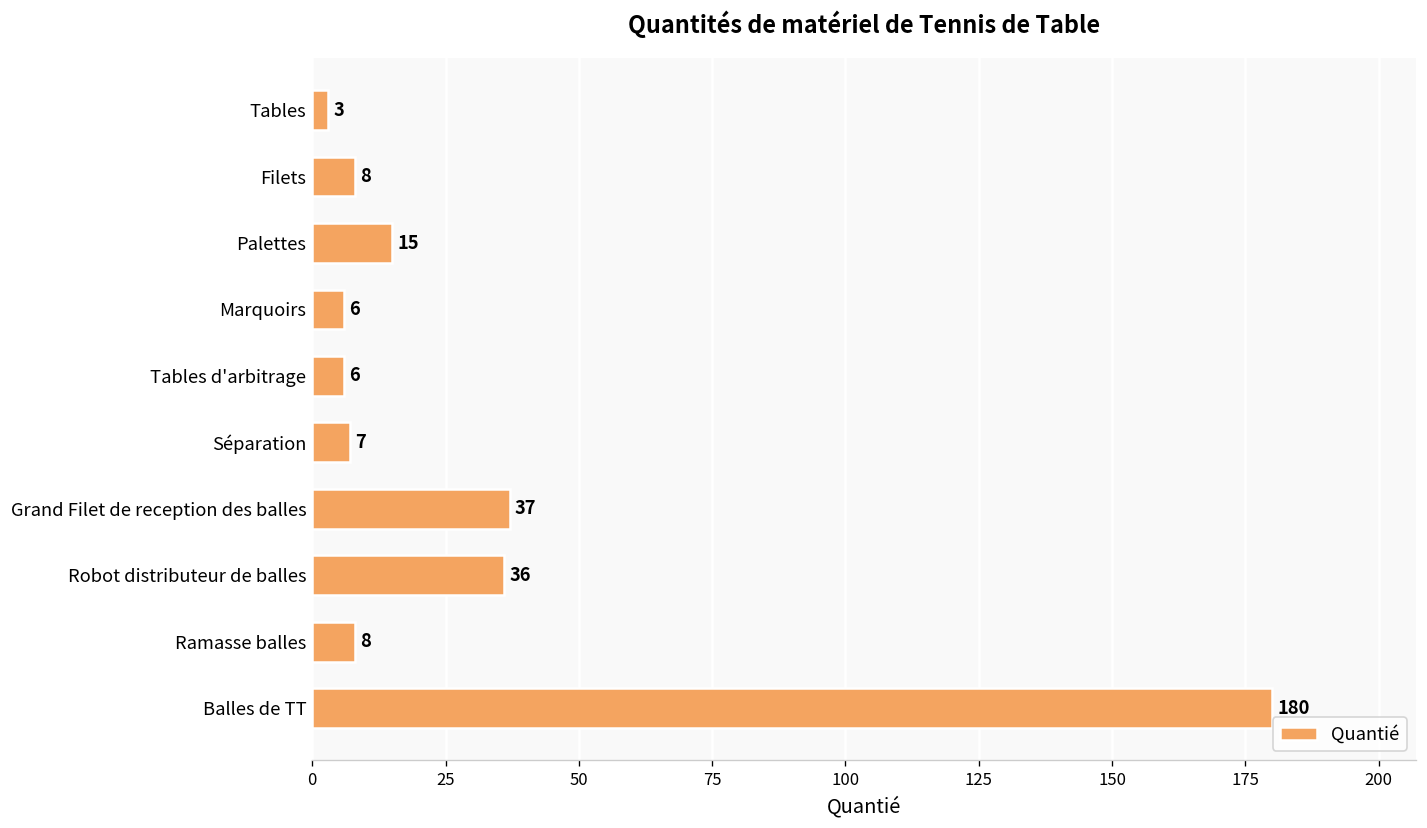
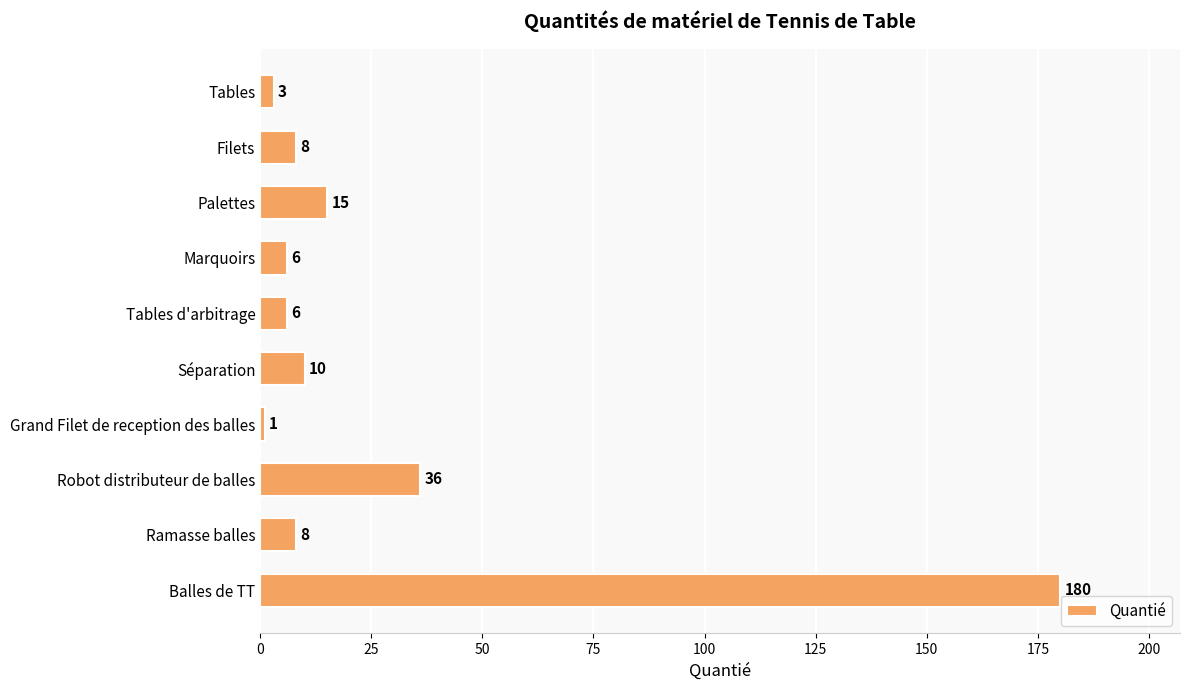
  {
    "Tables": 3,
    "Filets": 8,
    "Palettes": 15,
    "Marquoirs": 6,
    "Tables d'arbitrage": 6,
-   "Séparation": 7,
-   "Grand Filet de reception des balles": 37,
+   "Séparation": 10,
+   "Grand Filet de reception des balles": 1,
    "Robot distributeur de balles": 36,
    "Ramasse balles": 8
  }
